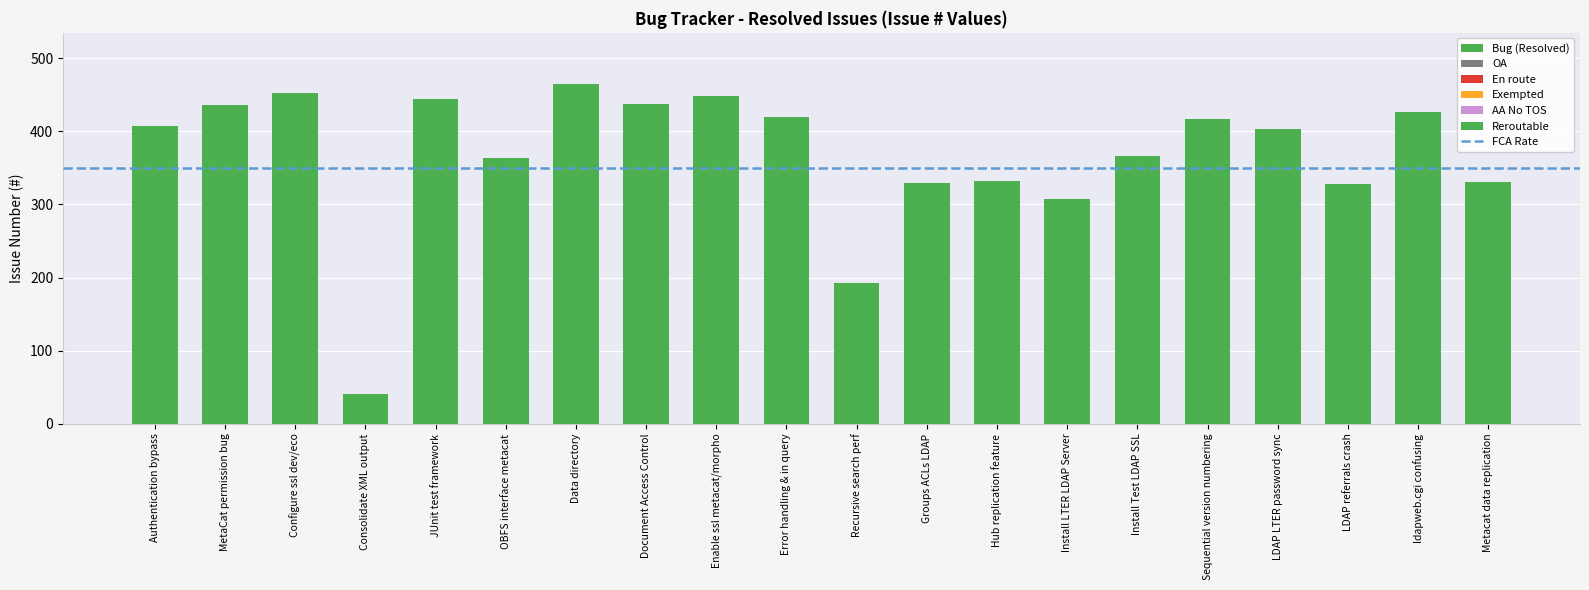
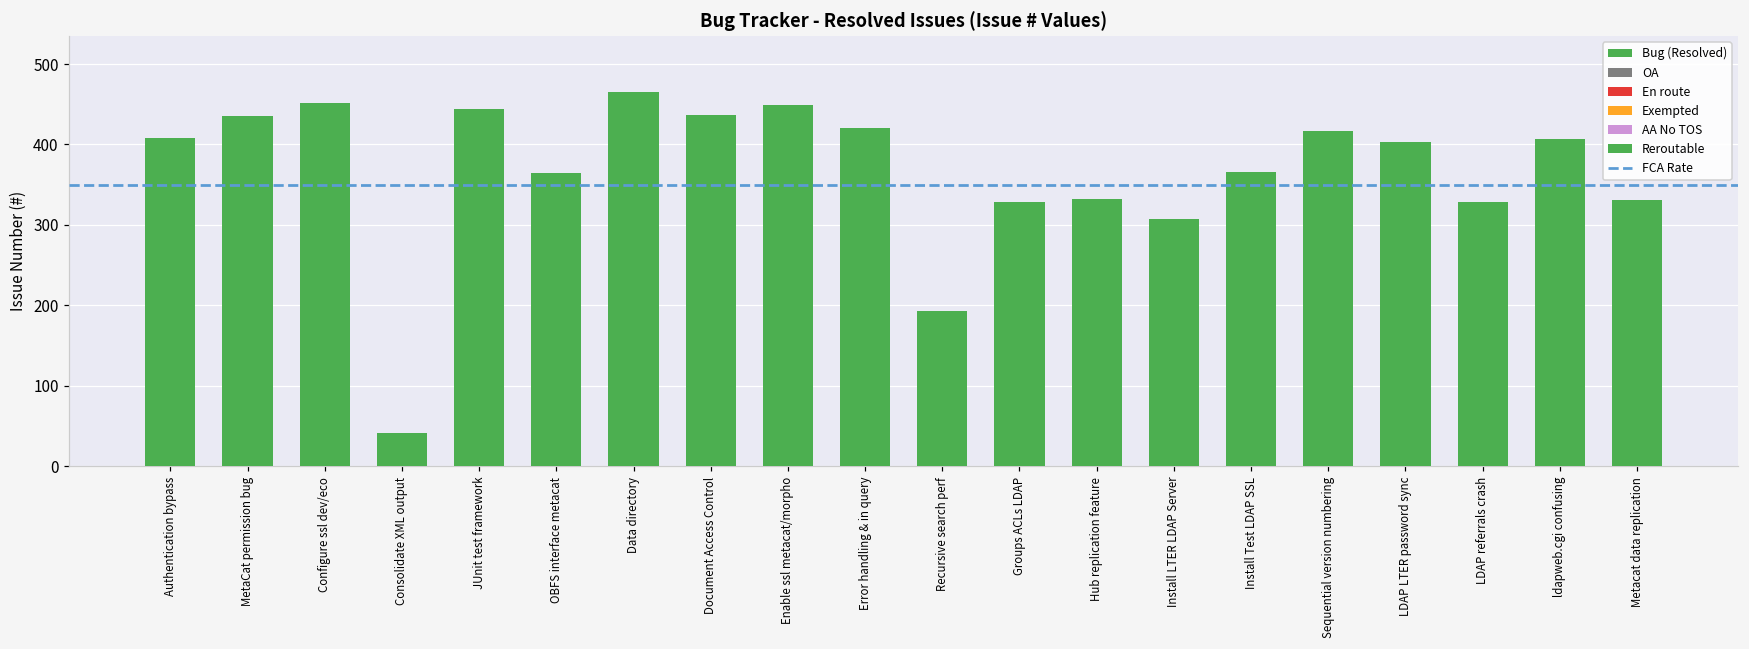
  {
    "Authentication bypass": 410,
    "MetaCat permission bug": 440,
    "Configure ssl dev/eco": 450,
    "Consolidate XML output": 40,
    "JUnit test framework": 440,
    "OBFS interface metacat": 360,
    "Data directory": 470,
    "Document Access Control": 440,
    "Enable ssl metacat/morpho": 450,
    "Error handling & in query": 420,
    "Recursive search perf": 190,
    "Groups ACLs LDAP": 330,
    "Hub replication feature": 330,
    "Install LTER LDAP Server": 310,
    "Install Test LDAP SSL": 370,
    "Sequential version numbering": 420,
    "LDAP LTER password sync": 400,
    "LDAP referrals crash": 330,
-   "ldapweb.cgi confusing": 430,
+   "ldapweb.cgi confusing": 410,
    "Metacat data replication": 330
  }
